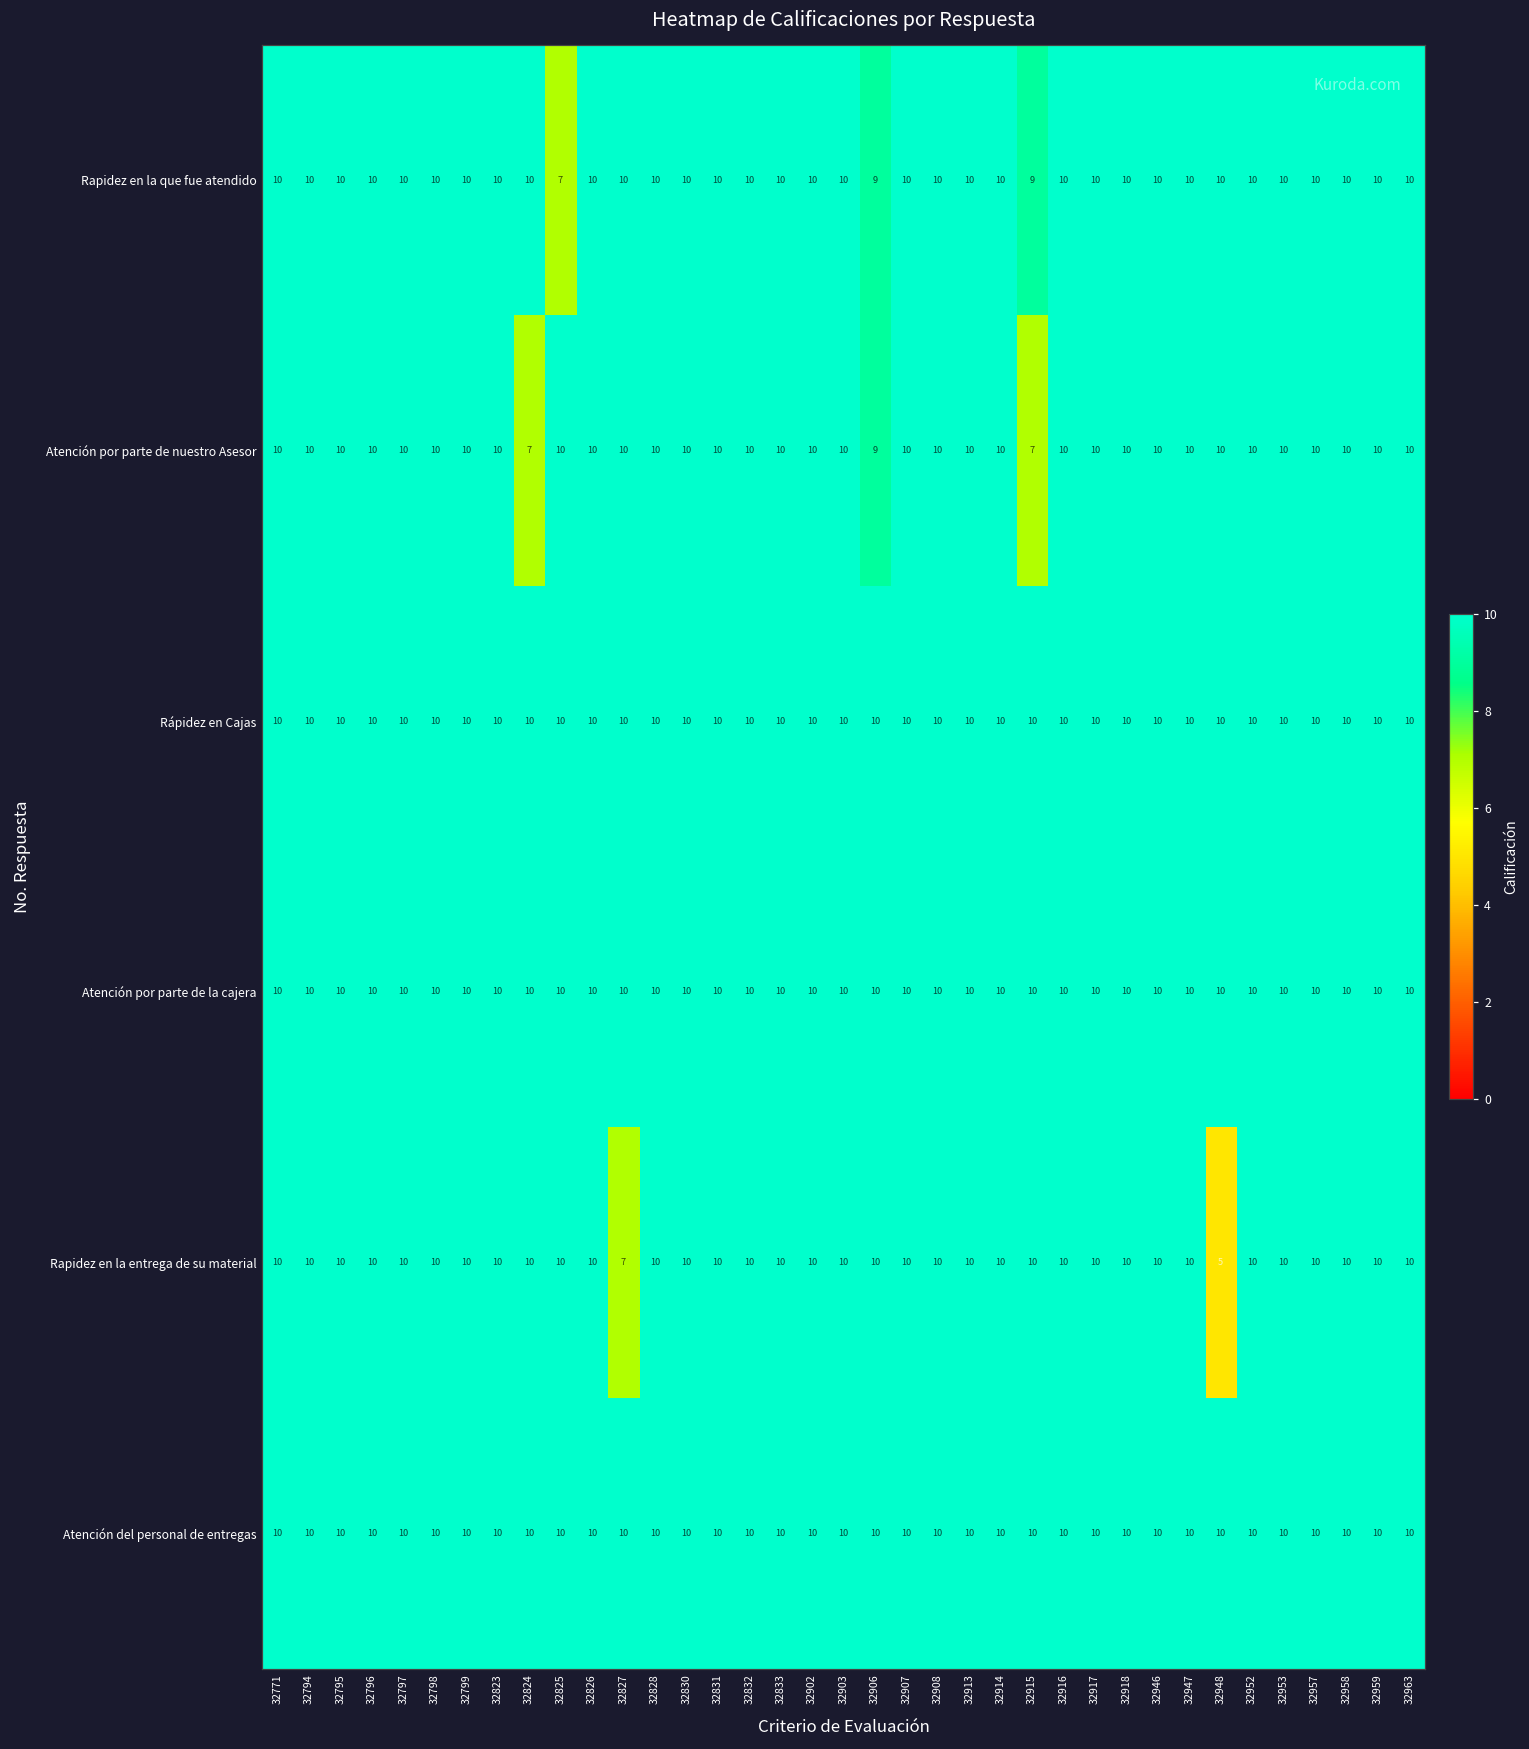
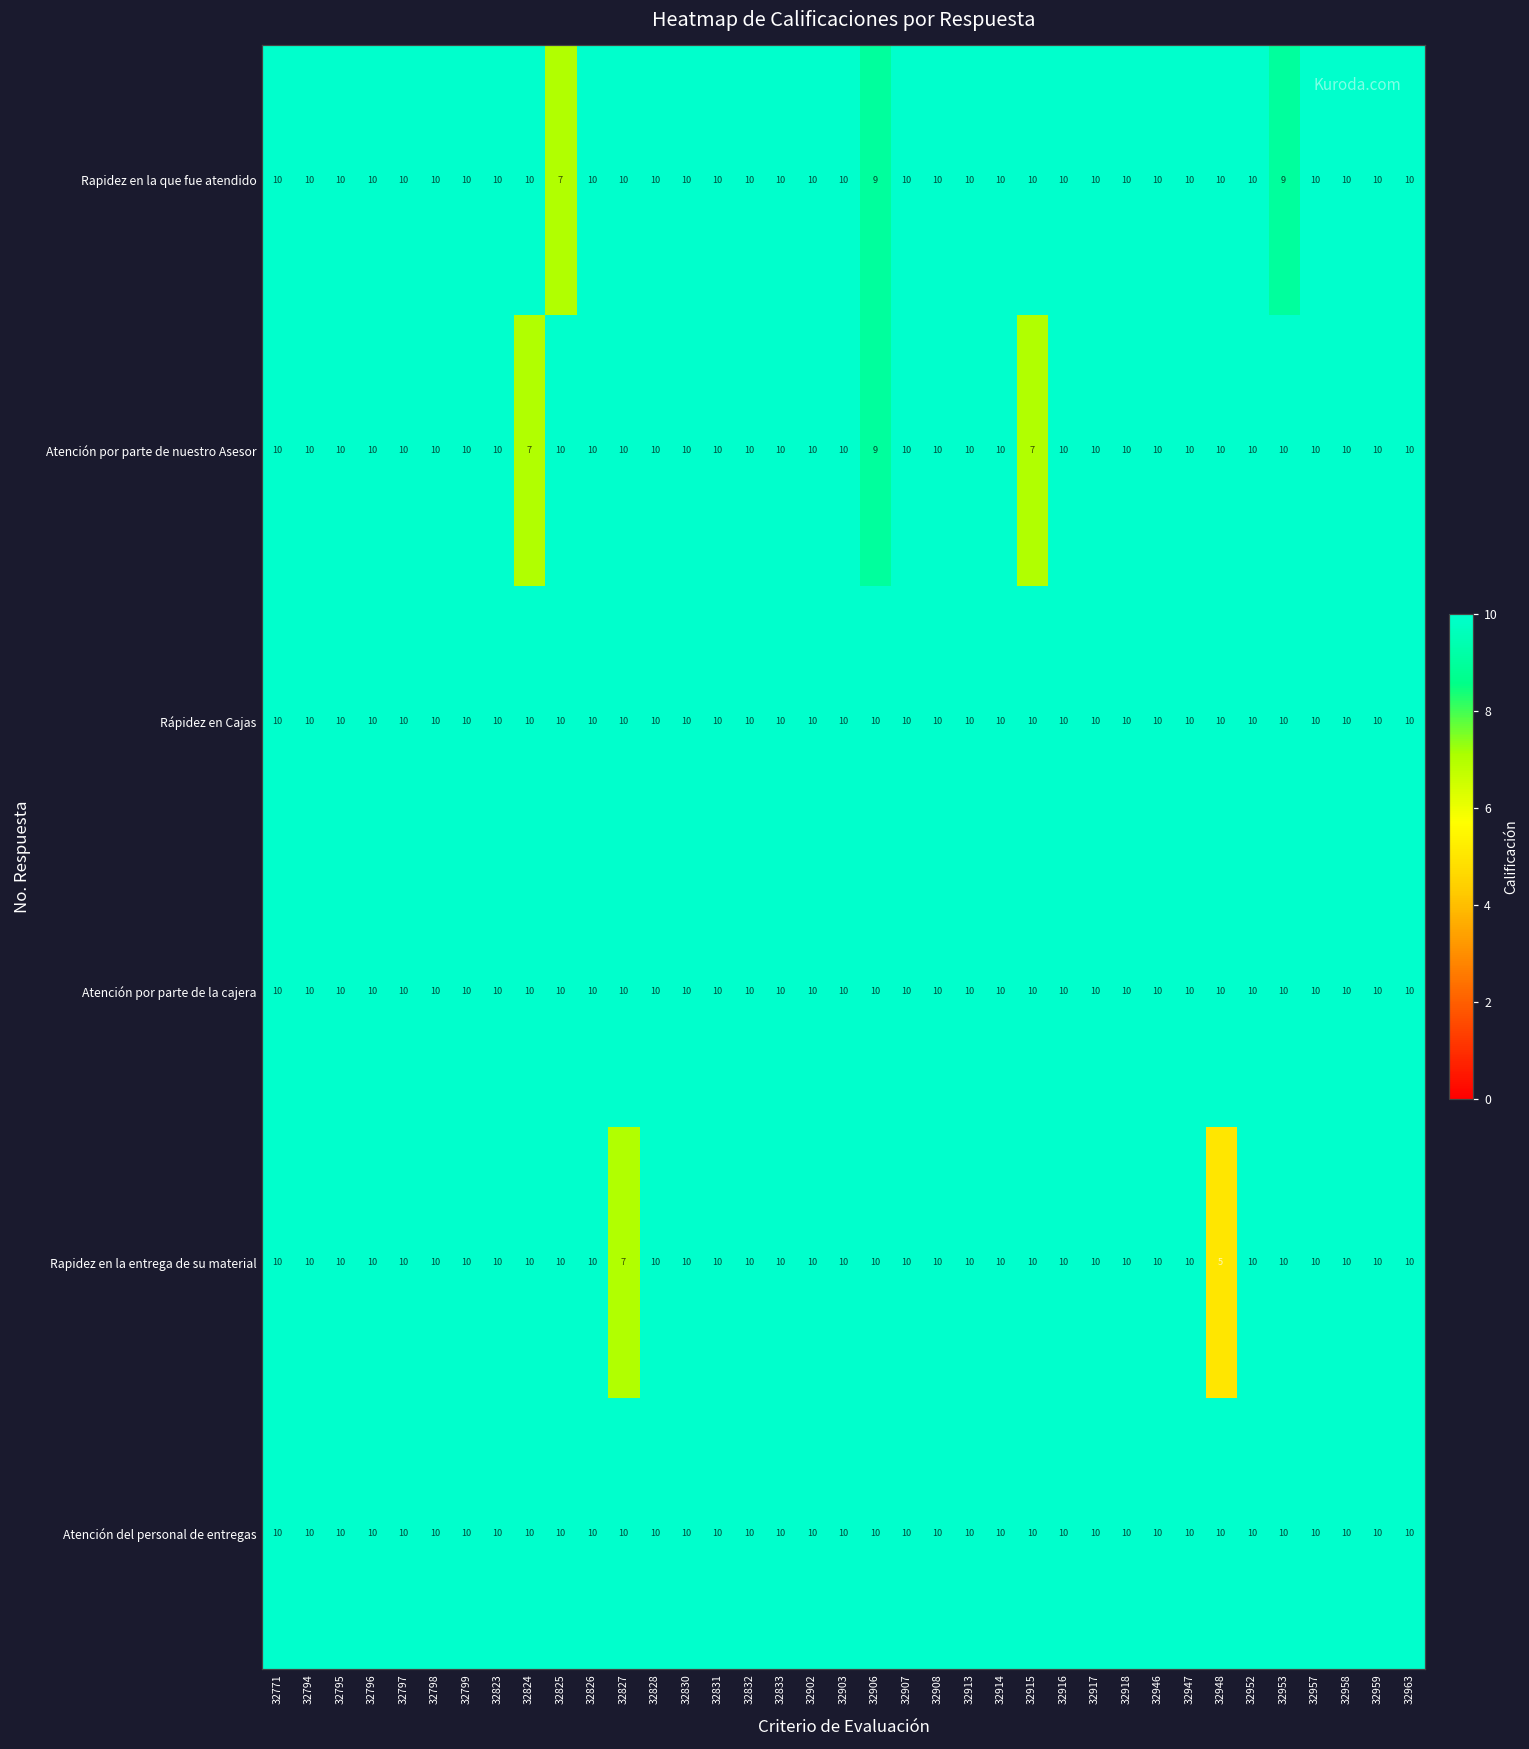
  {
    "Rapidez en la que fue atendido": {
      "32771": 10,
      "32794": 10,
      "32795": 10,
      "32796": 10,
      "32797": 10,
      "32798": 10,
      "32799": 10,
      "32823": 10,
      "32824": 10,
      "32825": 7,
      "32826": 10,
      "32827": 10,
      "32828": 10,
      "32830": 10,
      "32831": 10,
      "32832": 10,
      "32833": 10,
      "32902": 10,
      "32903": 10,
      "32906": 9,
      "32907": 10,
      "32908": 10,
      "32913": 10,
      "32914": 10,
-     "32915": 9,
+     "32915": 10,
      "32916": 10,
      "32917": 10,
      "32918": 10,
      "32946": 10,
      "32947": 10,
      "32948": 10,
      "32952": 10,
-     "32953": 10,
+     "32953": 9,
      "32957": 10,
      "32959": 10,
      "32963": 10
    }
  }
